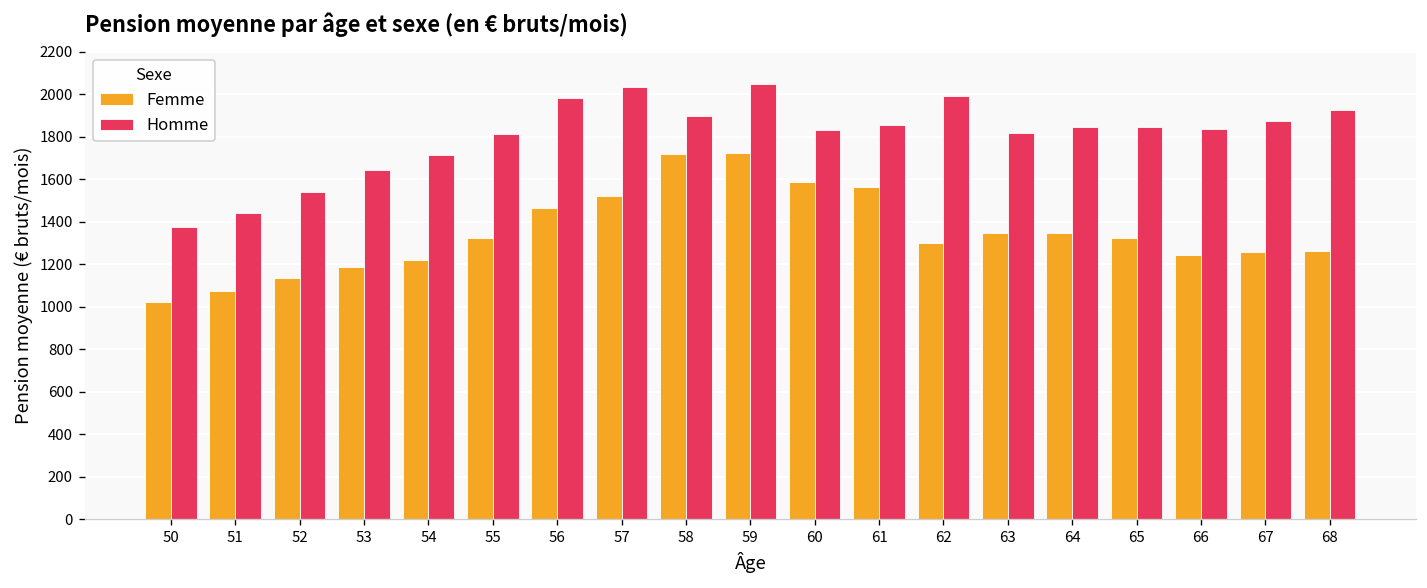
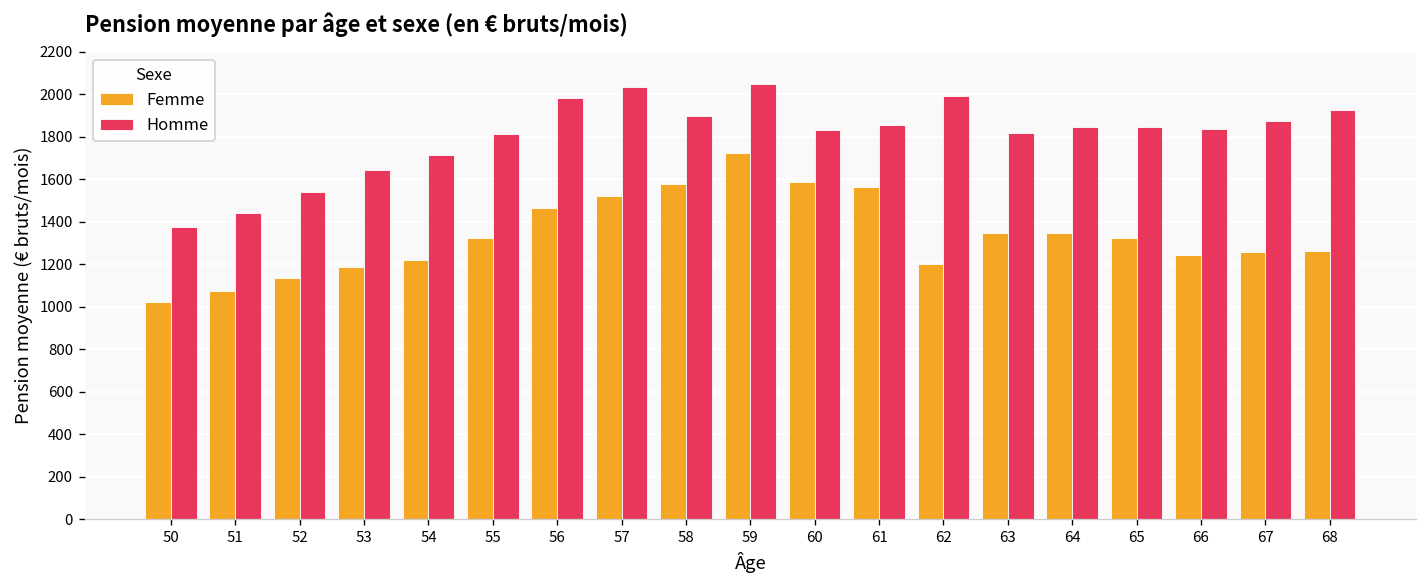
  {
    "Femme": {
      "50": 1020,
      "51": 1080,
      "52": 1140,
      "53": 1190,
      "54": 1220,
      "55": 1320,
      "56": 1460,
      "57": 1520,
-     "58": 1720,
+     "58": 1580,
      "59": 1730,
      "60": 1590,
      "61": 1570,
-     "62": 1300,
+     "62": 1200,
      "63": 1350,
      "64": 1350,
      "65": 1320,
      "66": 1240,
      "67": 1260,
      "68": 1260
    },
    "Homme": {
      "50": 1380,
      "51": 1440,
      "52": 1540,
      "53": 1640,
      "54": 1710,
      "55": 1820,
      "56": 1980,
      "57": 2040,
      "58": 1900,
      "59": 2050,
      "60": 1830,
      "61": 1860,
      "62": 1990,
      "63": 1820,
      "64": 1840,
      "65": 1850,
      "66": 1840,
      "67": 1870,
      "68": 1930
    }
  }
